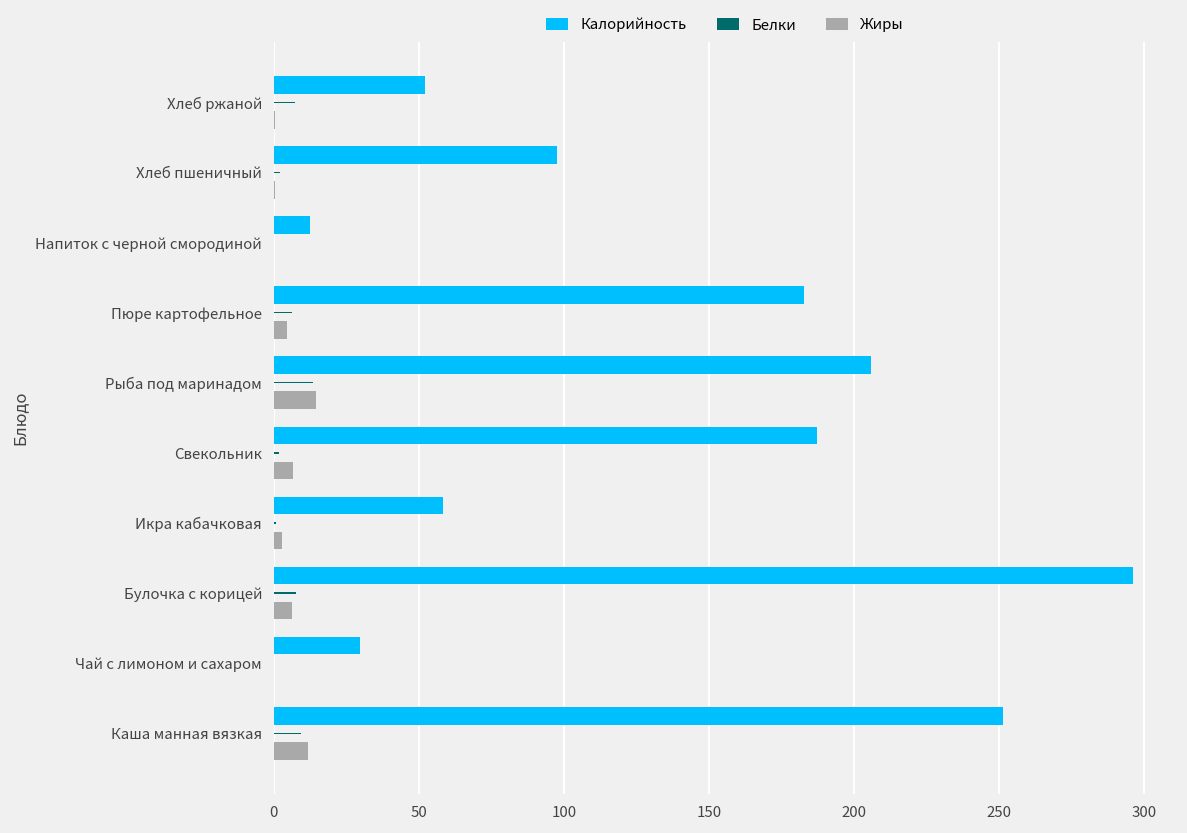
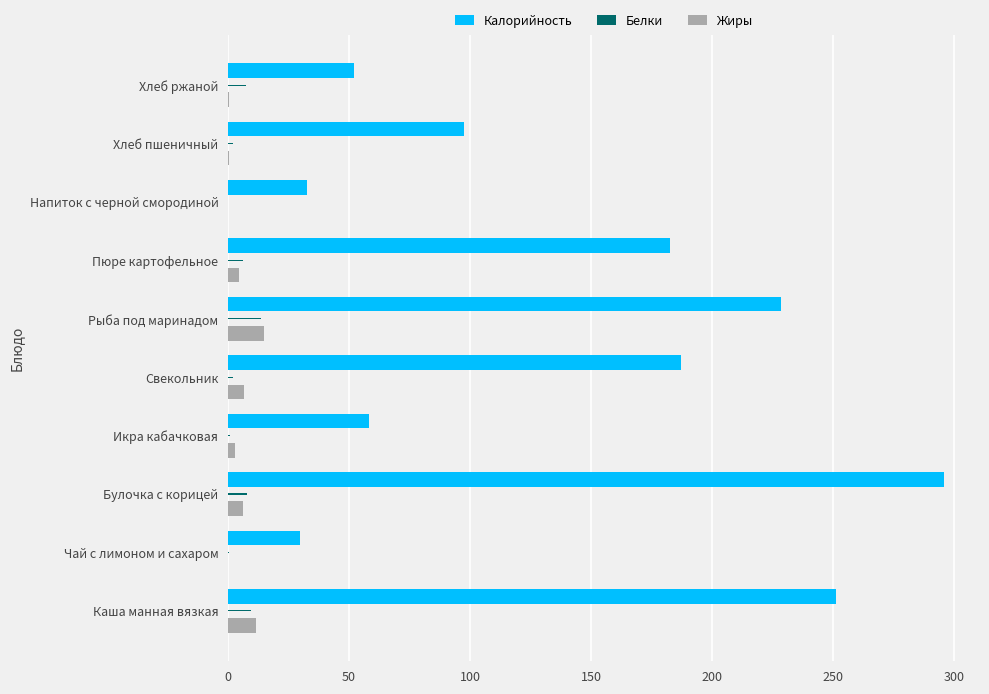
  {
    "Калорийность": {
      "Хлеб ржаной": 52,
      "Хлеб пшеничный": 98,
-     "Напиток с черной смородиной": 13,
+     "Напиток с черной смородиной": 33,
      "Пюре картофельное": 183,
-     "Рыба под маринадом": 206,
+     "Рыба под маринадом": 229,
      "Свекольник": 187,
      "Икра кабачковая": 58,
      "Булочка с корицей": 296,
      "Чай с лимоном и сахаром": 30,
      "Каша манная вязкая": 251
    },
    "Белки": {
      "Хлеб ржаной": 7,
      "Хлеб пшеничный": 2,
      "Пюре картофельное": 6,
      "Рыба под маринадом": 14,
      "Свекольник": 2,
      "Булочка с корицей": 8,
      "Каша манная вязкая": 10
    },
    "Жиры": {
      "Пюре картофельное": 4,
      "Рыба под маринадом": 15,
      "Свекольник": 7,
      "Икра кабачковая": 3,
      "Булочка с корицей": 6,
      "Чай с лимоном и сахаром": 0,
      "Каша манная вязкая": 12
    }
  }
